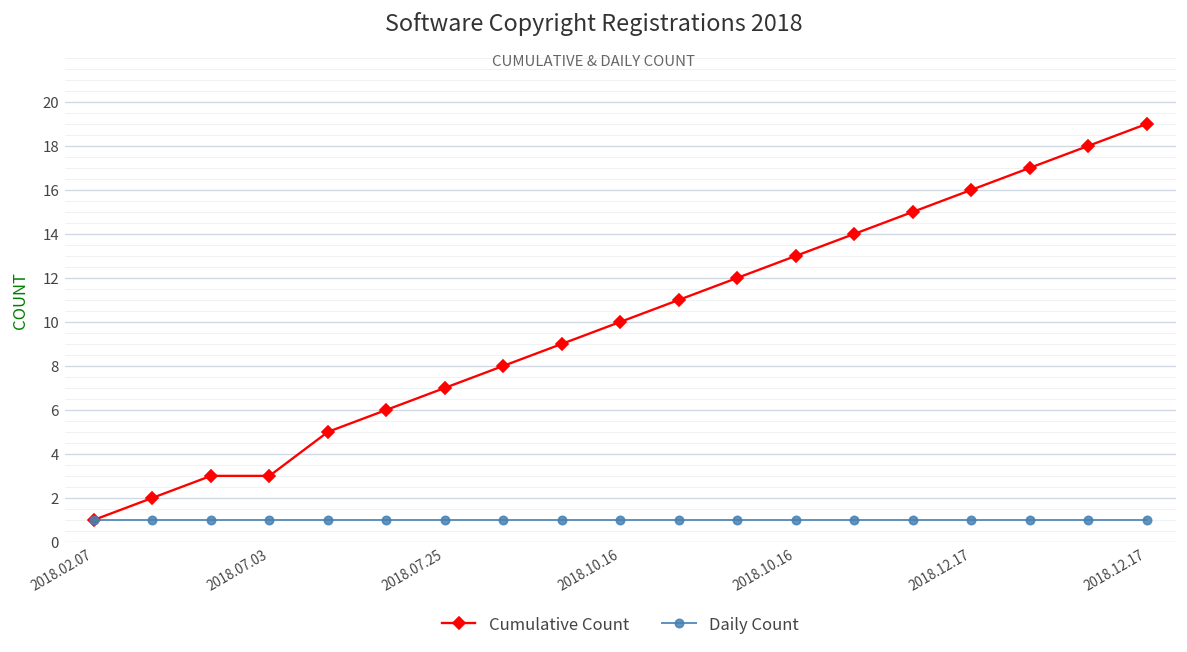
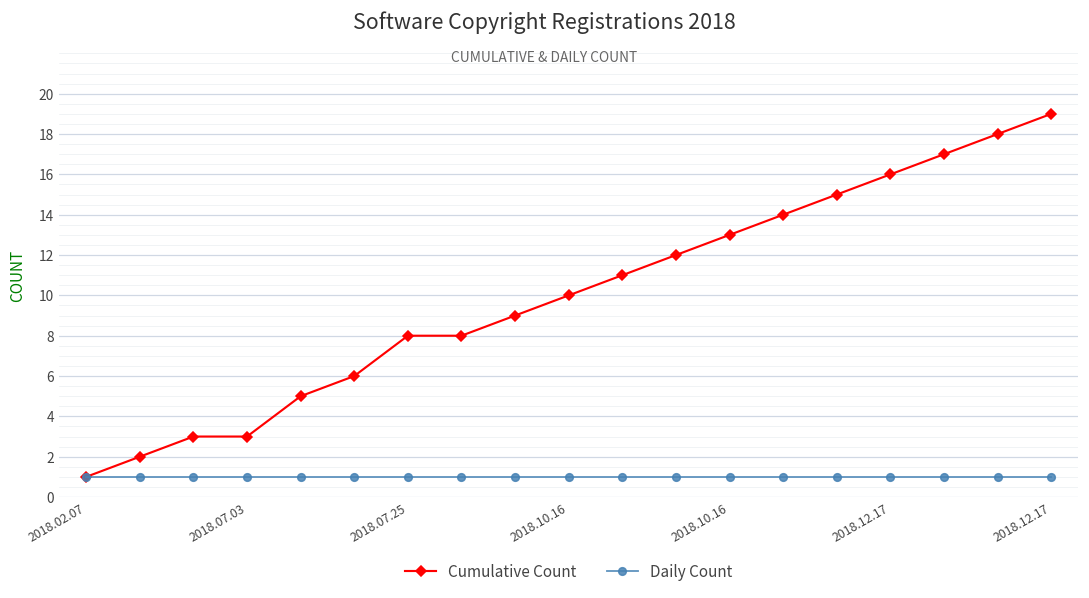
  {
    "Cumulative Count": {
      "2018.07.03": 3,
-     "2018.07.25": 7
+     "2018.07.25": 8
    },
    "Daily Count": {
      "2018.07.03": 1,
      "2018.07.25": 1
    }
  }
